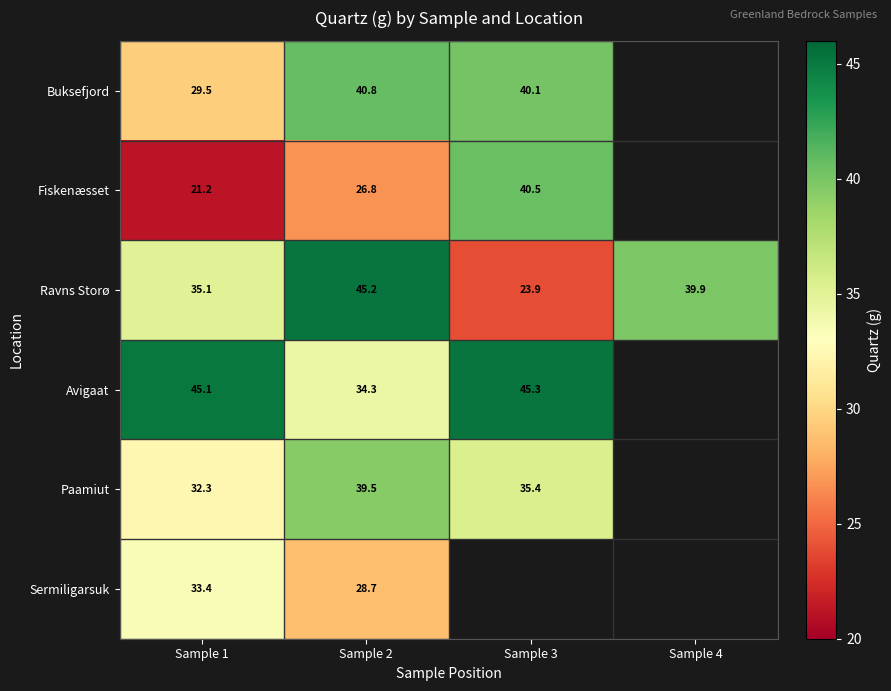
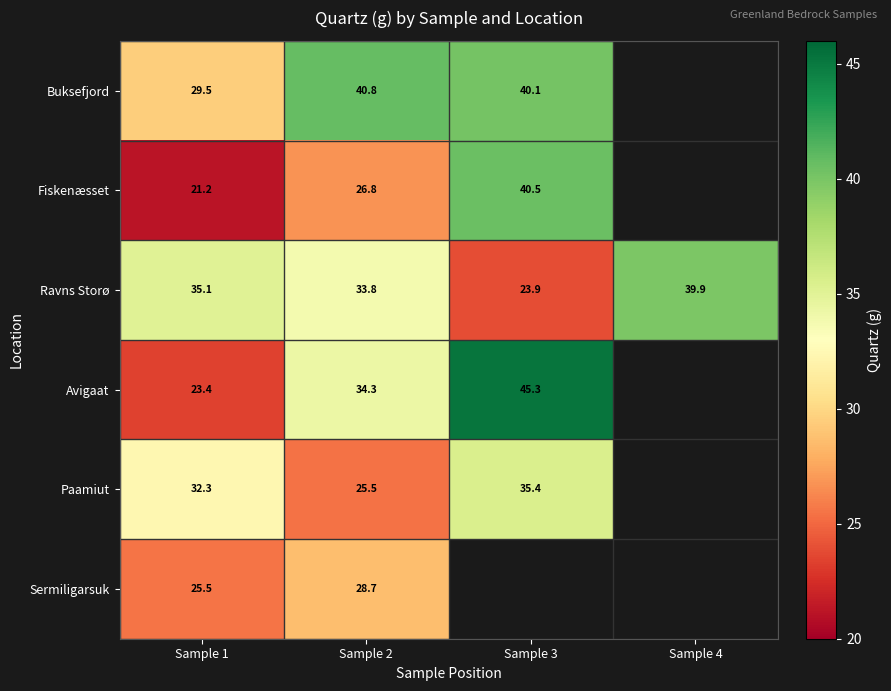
  {
    "Buksefjord": {
      "Sample 1": 29.5,
      "Sample 2": 40.8,
      "Sample 3": 40.1
    },
    "Fiskenæsset": {
      "Sample 1": 21.2,
      "Sample 2": 26.8,
      "Sample 3": 40.5
    },
    "Ravns Storø": {
      "Sample 1": 35.1,
-     "Sample 2": 45.2,
+     "Sample 2": 33.8,
      "Sample 3": 23.9,
      "Sample 4": 39.9
    },
    "Avigaat": {
-     "Sample 1": 45.1,
+     "Sample 1": 23.4,
      "Sample 2": 34.3,
      "Sample 3": 45.3
    },
    "Paamiut": {
      "Sample 1": 32.3,
-     "Sample 2": 39.5,
+     "Sample 2": 25.5,
      "Sample 3": 35.4
    },
    "Sermiligarsuk": {
-     "Sample 1": 33.4,
+     "Sample 1": 25.5,
      "Sample 2": 28.7
    }
  }
